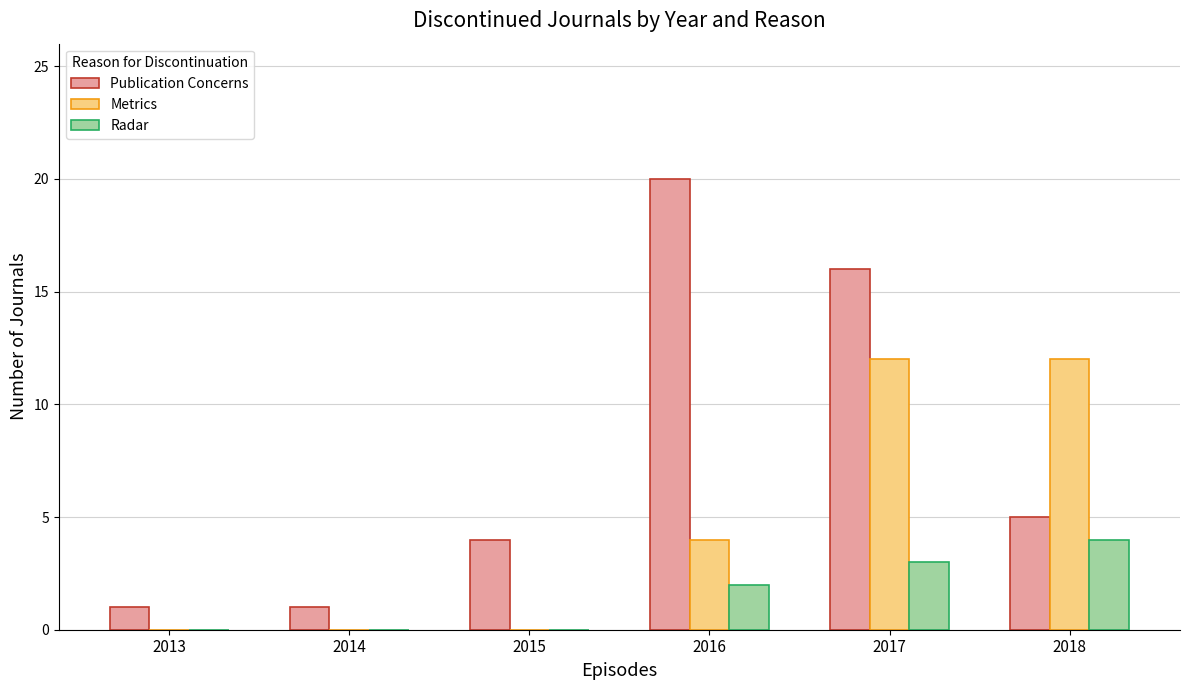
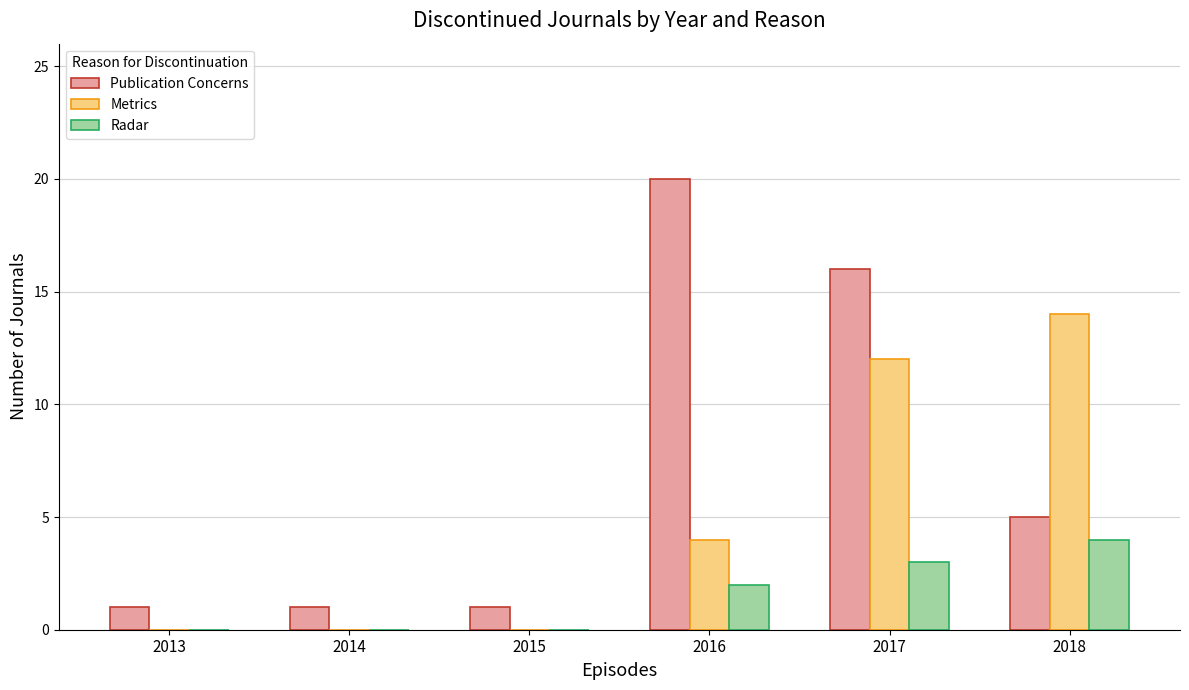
  {
    "Publication Concerns": {
      "2013": 1,
      "2014": 1,
-     "2015": 4,
+     "2015": 1,
      "2016": 20,
      "2017": 16,
      "2018": 5
    },
    "Metrics": {
      "2013": 0,
      "2014": 0,
      "2015": 0,
      "2016": 4,
      "2017": 12,
-     "2018": 12
+     "2018": 14
    },
    "Radar": {
      "2013": 0,
      "2014": 0,
      "2015": 0,
      "2016": 2,
      "2017": 3,
      "2018": 4
    }
  }
